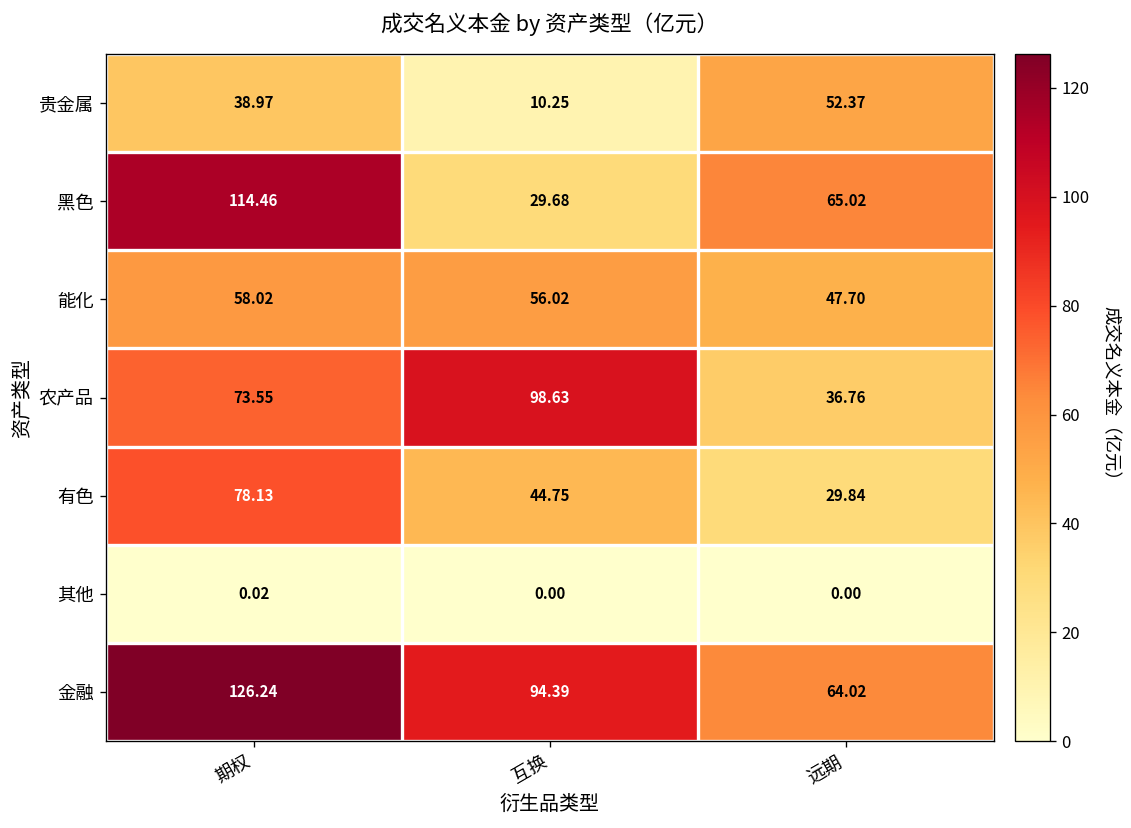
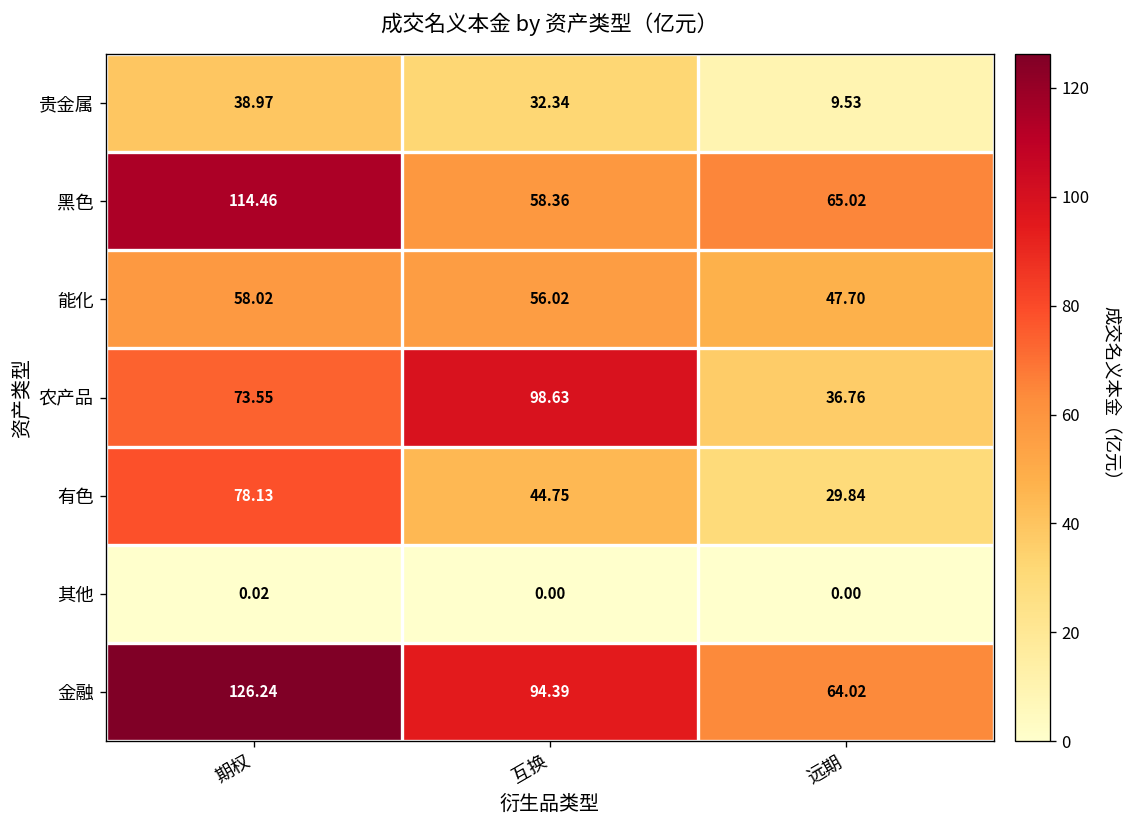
  {
    "贵金属": {
      "期权": 38.97,
-     "互换": 10.25,
-     "远期": 52.37
+     "互换": 32.34,
+     "远期": 9.53
    },
    "黑色": {
      "期权": 114.46,
-     "互换": 29.68,
+     "互换": 58.36,
      "远期": 65.02
    },
    "能化": {
      "期权": 58.02,
      "互换": 56.02,
      "远期": 47.70
    },
    "农产品": {
      "期权": 73.55,
      "互换": 98.63,
      "远期": 36.76
    },
    "有色": {
      "期权": 78.13,
      "互换": 44.75,
      "远期": 29.84
    },
    "其他": {
      "期权": 0.02,
      "互换": 0.00,
      "远期": 0.00
    },
    "金融": {
      "期权": 126.24,
      "互换": 94.39,
      "远期": 64.02
    }
  }
